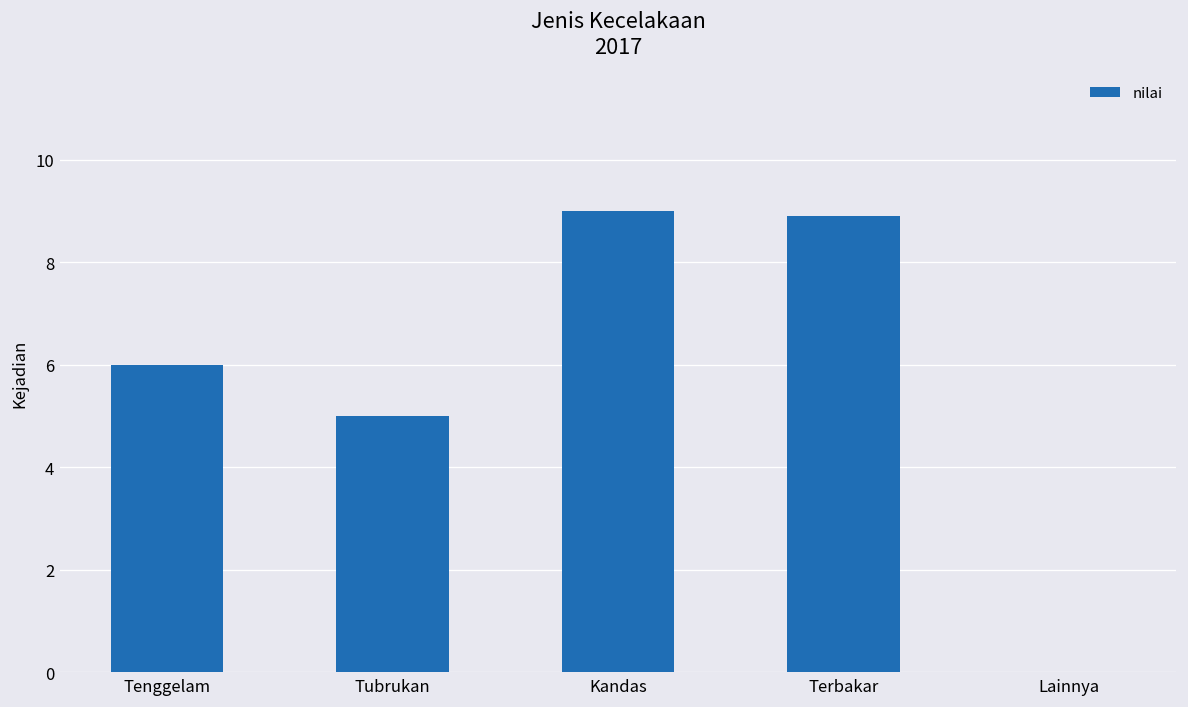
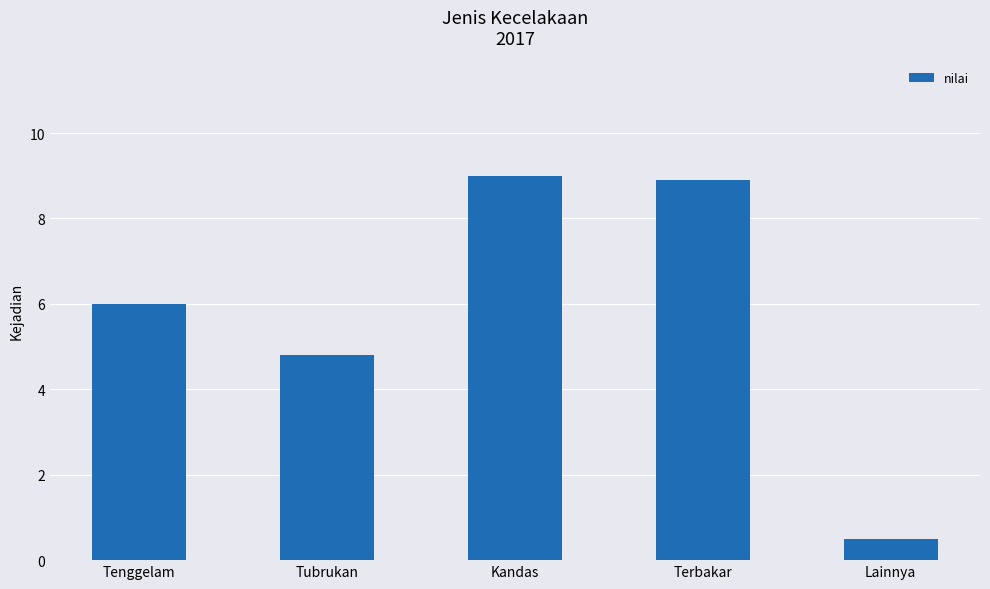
  {
    "Tenggelam": 6.0,
-   "Tubrukan": 5.0,
+   "Tubrukan": 4.8,
    "Kandas": 9.0,
    "Terbakar": 8.9,
-   "Lainnya": 0.0
+   "Lainnya": 0.5
  }
